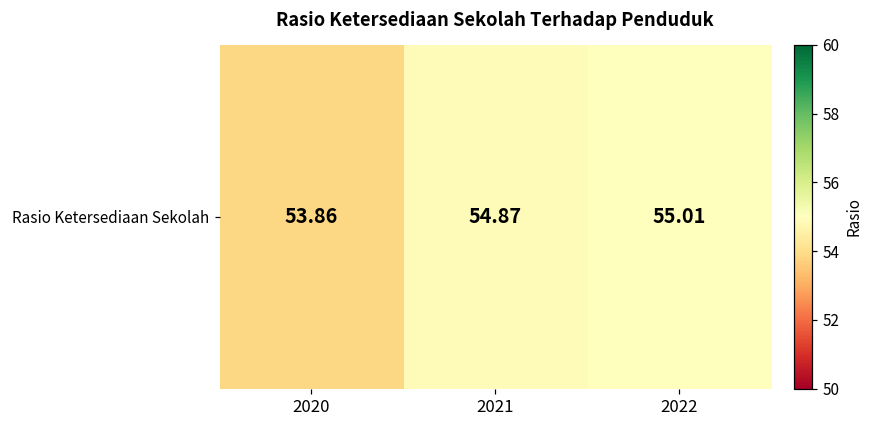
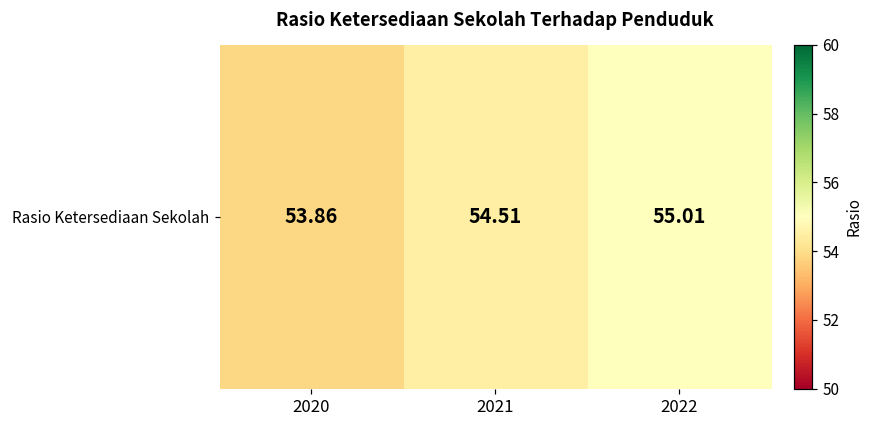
  {
    "Rasio Ketersediaan Sekolah": {
      "2020": 53.86,
-     "2021": 54.87,
+     "2021": 54.51,
      "2022": 55.01
    }
  }
